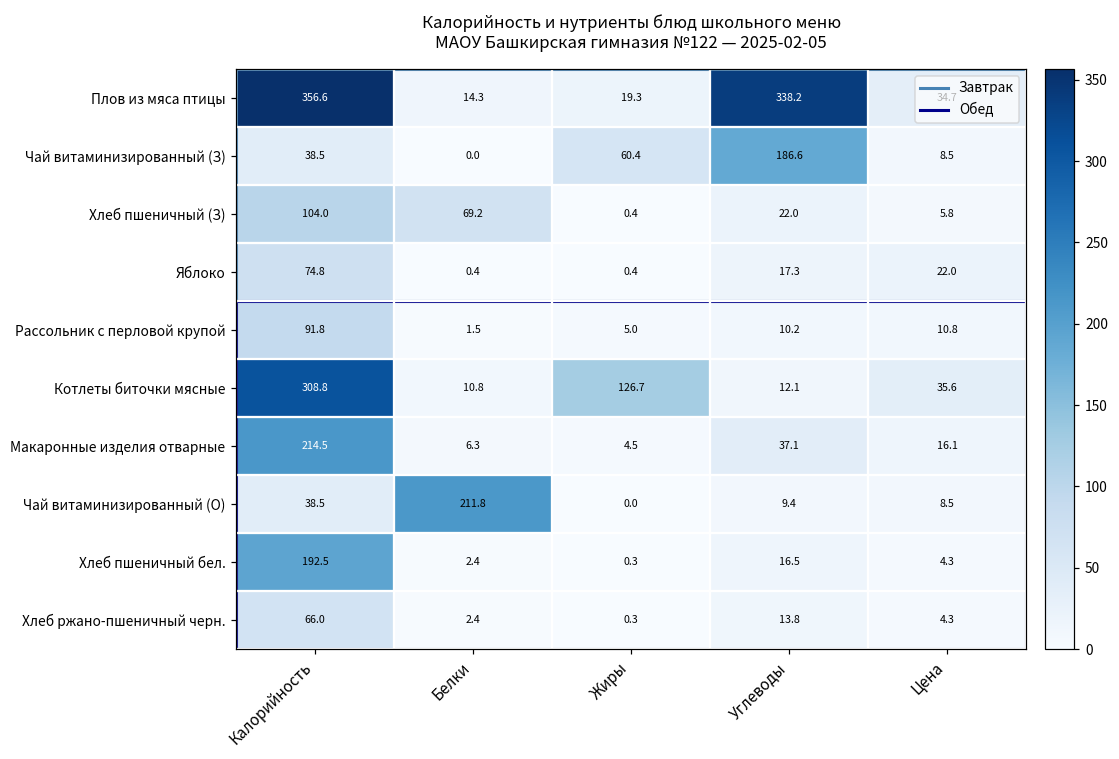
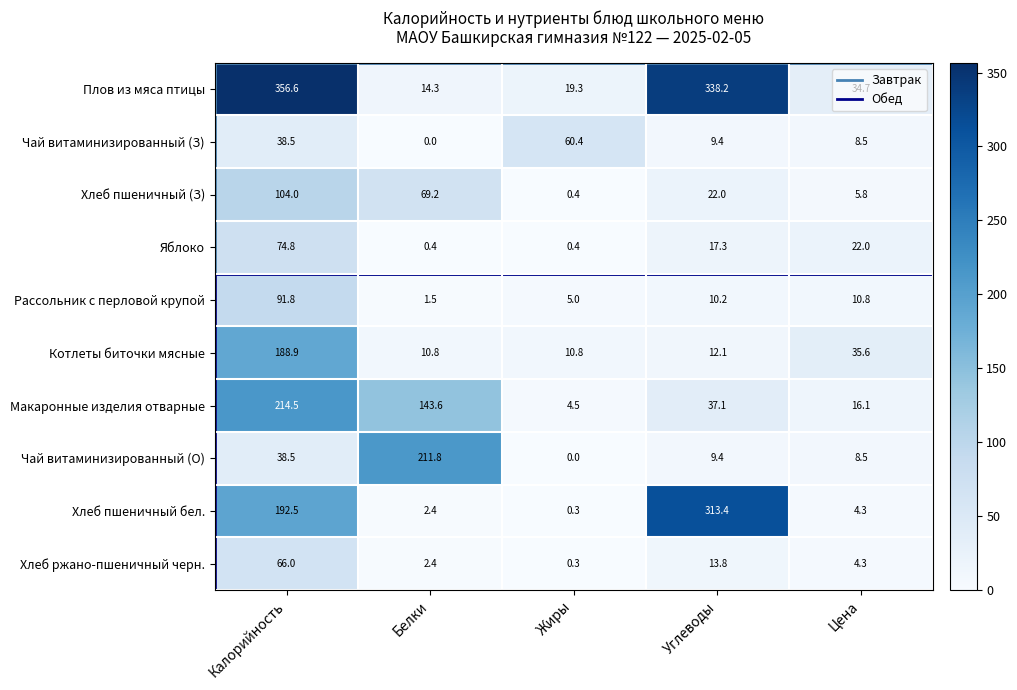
  {
    "Плов из мяса птицы": {
      "Калорийность": 356.6,
      "Белки": 14.3,
      "Жиры": 19.3,
      "Углеводы": 338.2
    },
    "Чай витаминизированный (З)": {
      "Калорийность": 38.5,
      "Белки": 0.0,
      "Жиры": 60.4,
-     "Углеводы": 186.6,
+     "Углеводы": 9.4,
      "Цена": 8.5
    },
    "Хлеб пшеничный (З)": {
      "Калорийность": 104.0,
      "Белки": 69.2,
      "Жиры": 0.4,
      "Углеводы": 22.0,
      "Цена": 5.8
    },
    "Яблоко": {
      "Калорийность": 74.8,
      "Белки": 0.4,
      "Жиры": 0.4,
      "Углеводы": 17.3,
      "Цена": 22.0
    },
    "Рассольник с перловой крупой": {
      "Калорийность": 91.8,
      "Белки": 1.5,
      "Жиры": 5.0,
      "Углеводы": 10.2,
      "Цена": 10.8
    },
    "Котлеты биточки мясные": {
-     "Калорийность": 308.8,
+     "Калорийность": 188.9,
      "Белки": 10.8,
-     "Жиры": 126.7,
+     "Жиры": 10.8,
      "Углеводы": 12.1,
      "Цена": 35.6
    },
    "Макаронные изделия отварные": {
      "Калорийность": 214.5,
-     "Белки": 6.3,
+     "Белки": 143.6,
      "Жиры": 4.5,
      "Углеводы": 37.1,
      "Цена": 16.1
    },
    "Чай витаминизированный (О)": {
      "Калорийность": 38.5,
      "Белки": 211.8,
      "Жиры": 0.0,
      "Углеводы": 9.4,
      "Цена": 8.5
    },
    "Хлеб пшеничный бел.": {
      "Калорийность": 192.5,
      "Белки": 2.4,
      "Жиры": 0.3,
-     "Углеводы": 16.5,
+     "Углеводы": 313.4,
      "Цена": 4.3
    },
    "Хлеб ржано-пшеничный черн.": {
      "Калорийность": 66.0,
      "Белки": 2.4,
      "Жиры": 0.3,
      "Углеводы": 13.8,
      "Цена": 4.3
    }
  }
